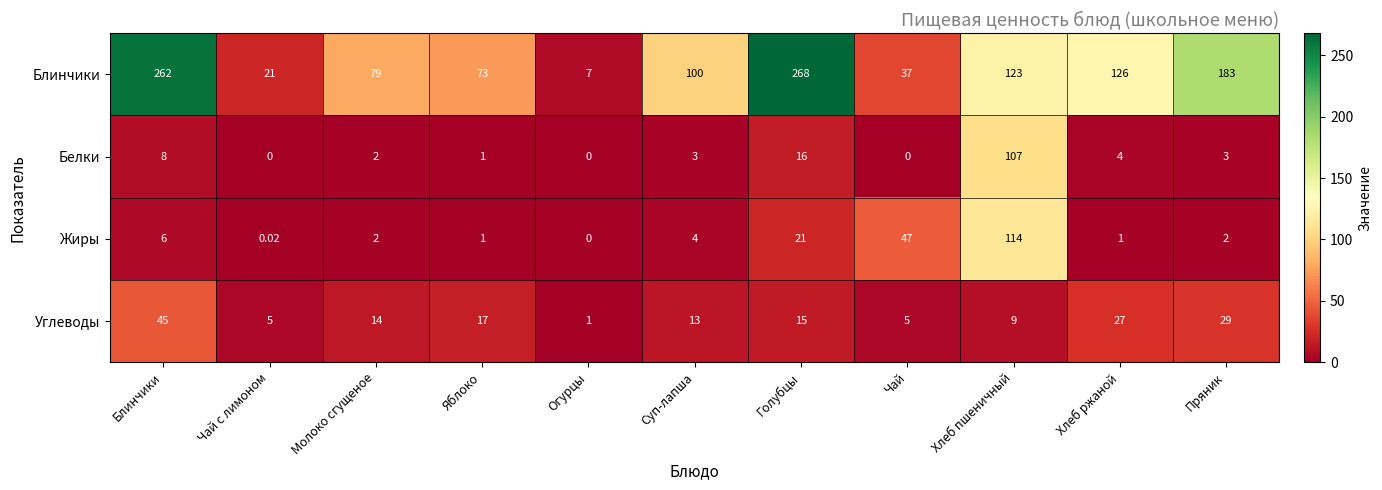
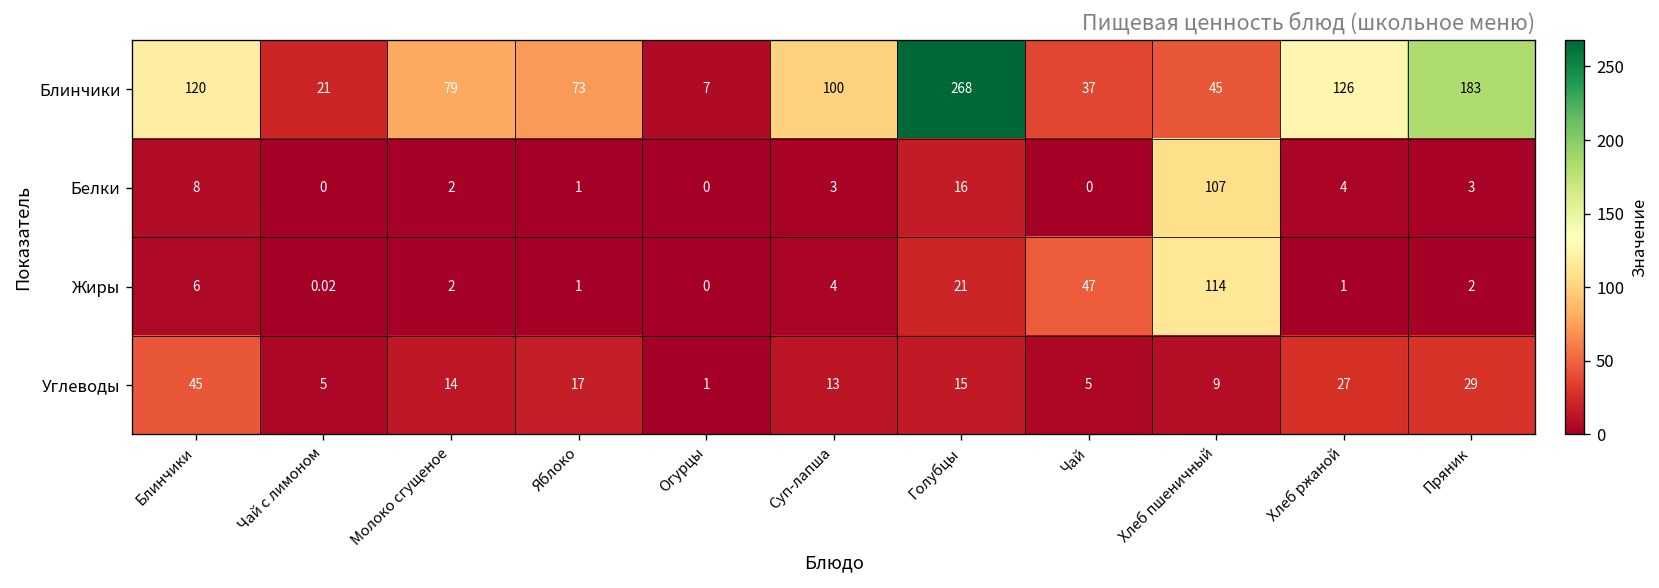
  {
    "Блинчики": {
-     "Блинчики": 262,
+     "Блинчики": 120,
      "Чай с лимоном": 21,
      "Молоко сгущеное": 79,
      "Яблоко": 73,
      "Огурцы": 7,
      "Суп-лапша": 100,
      "Голубцы": 268,
      "Чай": 37,
-     "Хлеб пшеничный": 123,
+     "Хлеб пшеничный": 45,
      "Хлеб ржаной": 126,
      "Пряник": 183
    },
    "Белки": {
      "Блинчики": 8,
      "Чай с лимоном": 0,
      "Молоко сгущеное": 2,
      "Яблоко": 1,
      "Огурцы": 0,
      "Суп-лапша": 3,
      "Голубцы": 16,
      "Чай": 0,
      "Хлеб пшеничный": 107,
      "Хлеб ржаной": 4,
      "Пряник": 3
    },
    "Жиры": {
      "Блинчики": 6,
      "Чай с лимоном": 0.02,
      "Молоко сгущеное": 2,
      "Яблоко": 1,
      "Огурцы": 0,
      "Суп-лапша": 4,
      "Голубцы": 21,
      "Чай": 47,
      "Хлеб пшеничный": 114,
      "Хлеб ржаной": 1,
      "Пряник": 2
    },
    "Углеводы": {
      "Блинчики": 45,
      "Чай с лимоном": 5,
      "Молоко сгущеное": 14,
      "Яблоко": 17,
      "Огурцы": 1,
      "Суп-лапша": 13,
      "Голубцы": 15,
      "Чай": 5,
      "Хлеб пшеничный": 9,
      "Хлеб ржаной": 27,
      "Пряник": 29
    }
  }
